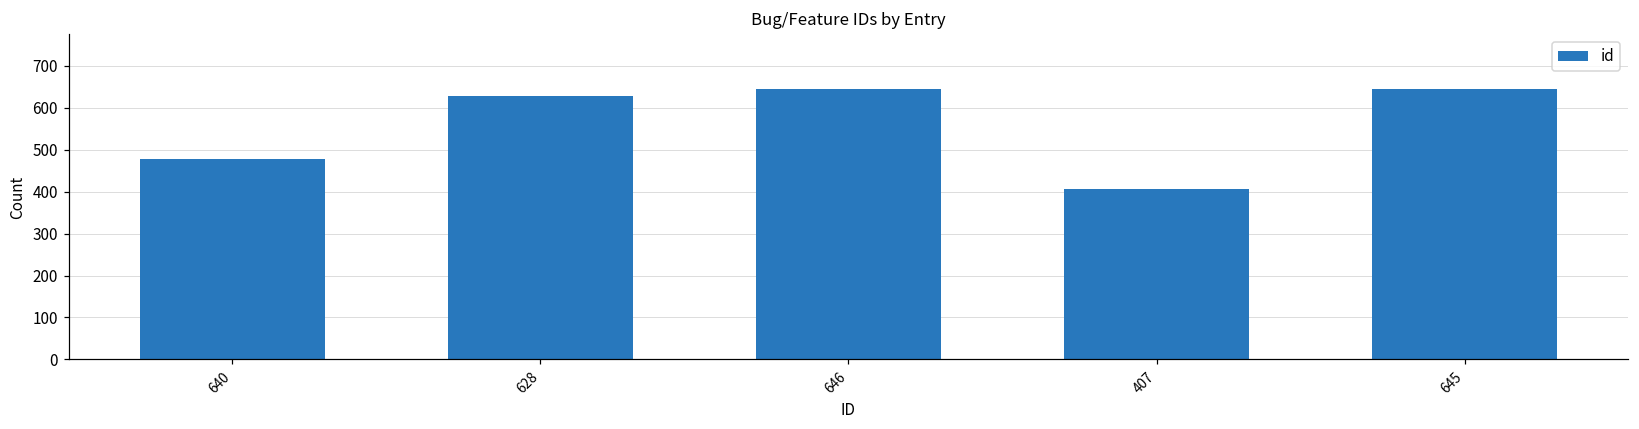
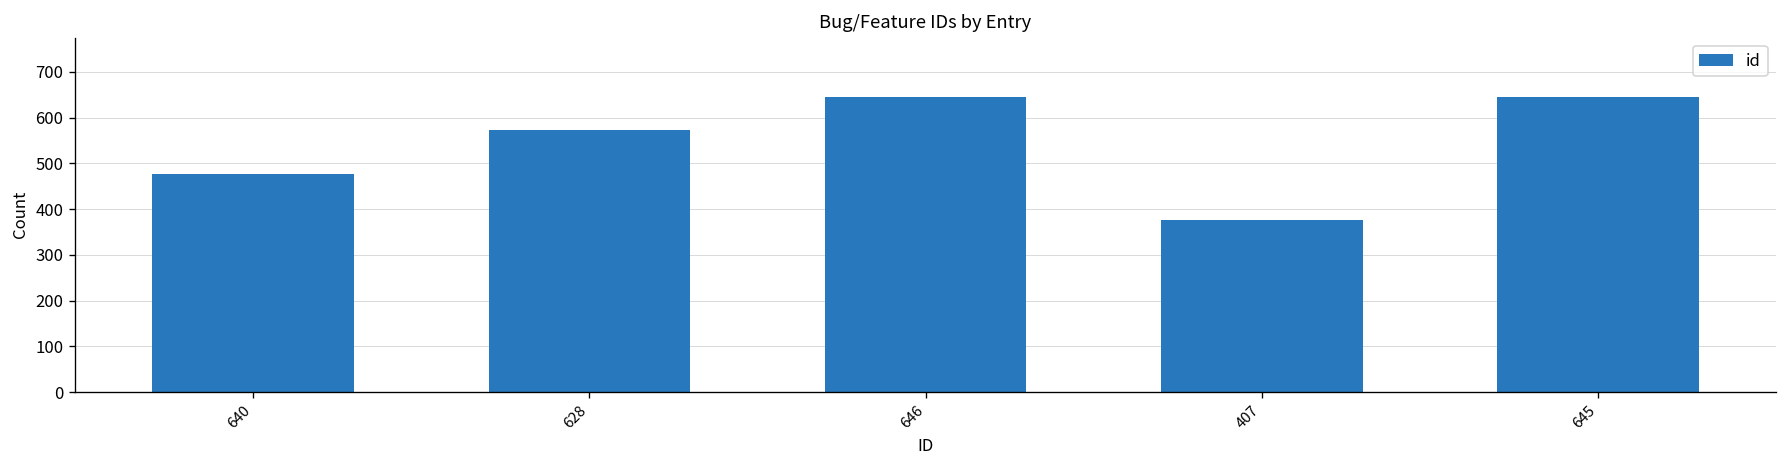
  {
    "640": 480,
-   "628": 630,
+   "628": 570,
    "646": 650,
-   "407": 410,
+   "407": 380,
    "645": 650
  }
